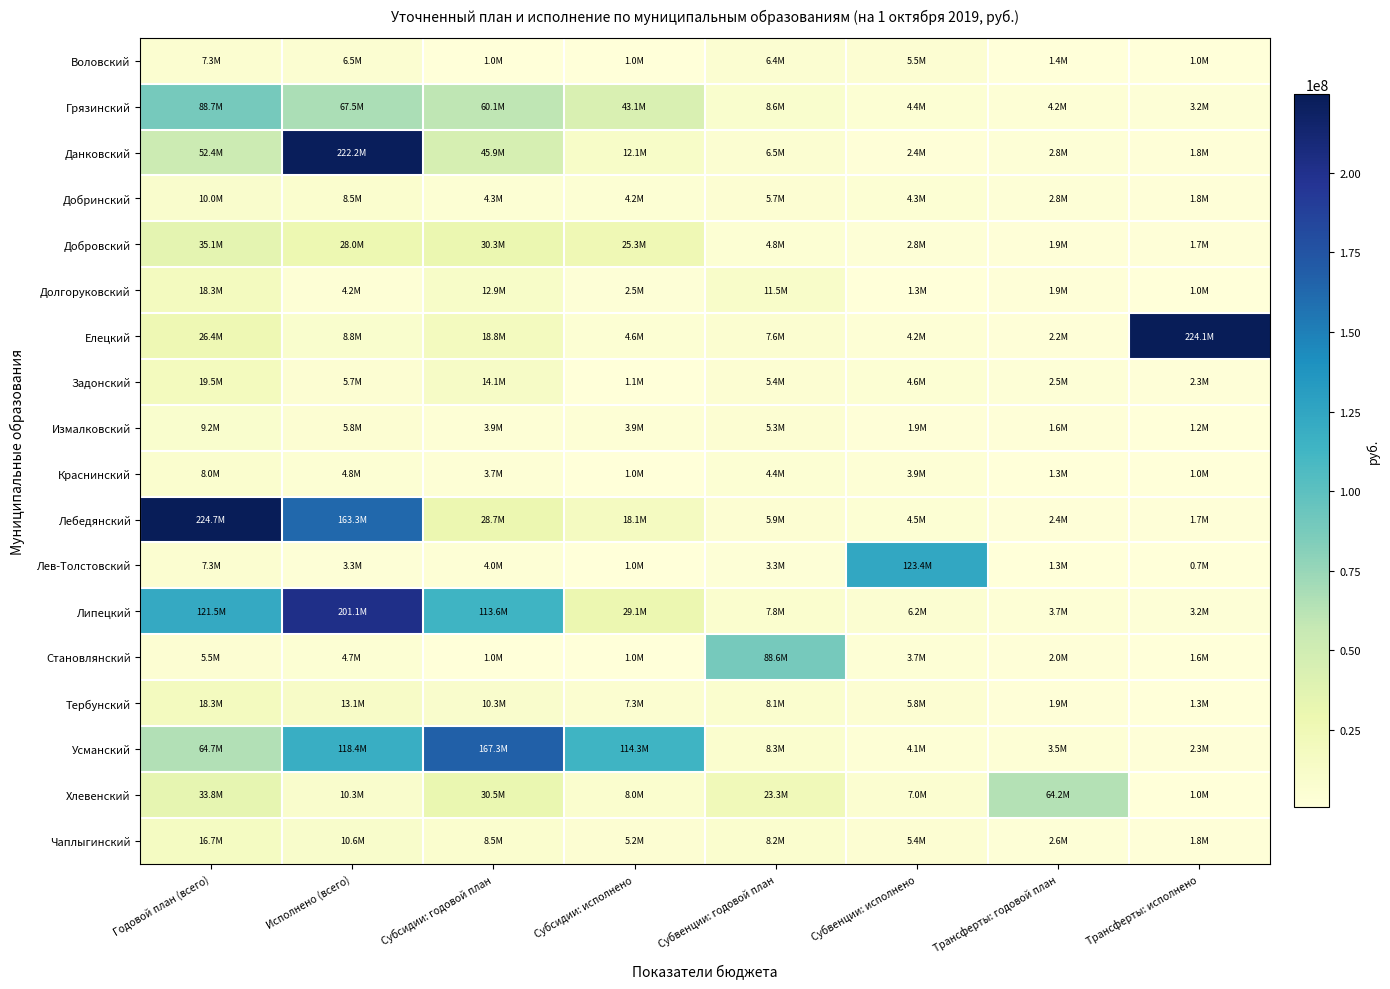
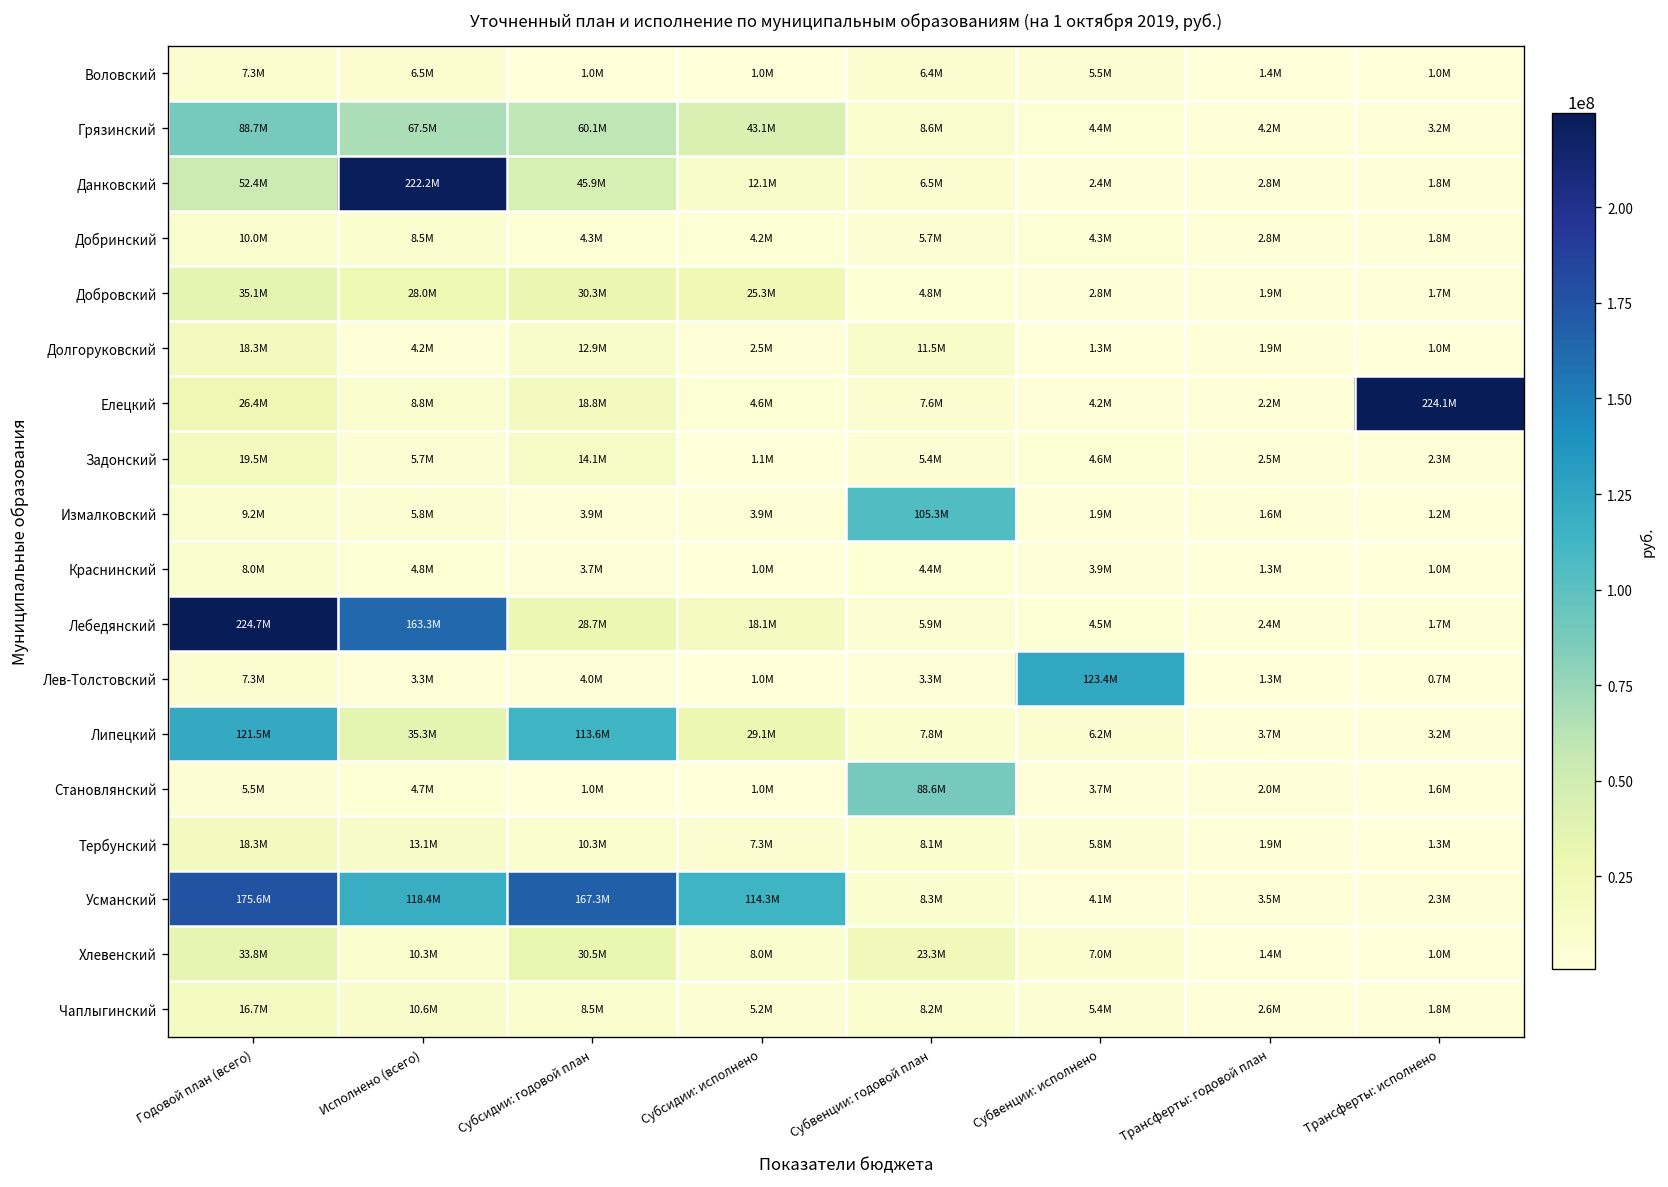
  {
    "Воловский": {
      "Годовой план (всего)": "7.3M",
      "Исполнено (всего)": "6.5M",
      "Субсидии: годовой план": "1.0M",
      "Субсидии: исполнено": "1.0M",
      "Субвенции: годовой план": "6.4M",
      "Субвенции: исполнено": "5.5M",
      "Трансферты: годовой план": "1.4M",
      "Трансферты: исполнено": "1.0M"
    },
    "Грязинский": {
      "Годовой план (всего)": "88.7M",
      "Исполнено (всего)": "67.5M",
      "Субсидии: годовой план": "60.1M",
      "Субсидии: исполнено": "43.1M",
      "Субвенции: годовой план": "8.6M",
      "Субвенции: исполнено": "4.4M",
      "Трансферты: годовой план": "4.2M",
      "Трансферты: исполнено": "3.2M"
    },
    "Данковский": {
      "Годовой план (всего)": "52.4M",
      "Исполнено (всего)": "222.2M",
      "Субсидии: годовой план": "45.9M",
      "Субсидии: исполнено": "12.1M",
      "Субвенции: годовой план": "6.5M",
      "Субвенции: исполнено": "2.4M",
      "Трансферты: годовой план": "2.8M",
      "Трансферты: исполнено": "1.8M"
    },
    "Добринский": {
      "Годовой план (всего)": "10.0M",
      "Исполнено (всего)": "8.5M",
      "Субсидии: годовой план": "4.3M",
      "Субсидии: исполнено": "4.2M",
      "Субвенции: годовой план": "5.7M",
      "Субвенции: исполнено": "4.3M",
      "Трансферты: годовой план": "2.8M",
      "Трансферты: исполнено": "1.8M"
    },
    "Добровский": {
      "Годовой план (всего)": "35.1M",
      "Исполнено (всего)": "28.0M",
      "Субсидии: годовой план": "30.3M",
      "Субсидии: исполнено": "25.3M",
      "Субвенции: годовой план": "4.8M",
      "Субвенции: исполнено": "2.8M",
      "Трансферты: годовой план": "1.9M",
      "Трансферты: исполнено": "1.7M"
    },
    "Долгоруковский": {
      "Годовой план (всего)": "18.3M",
      "Исполнено (всего)": "4.2M",
      "Субсидии: годовой план": "12.9M",
      "Субсидии: исполнено": "2.5M",
      "Субвенции: годовой план": "11.5M",
      "Субвенции: исполнено": "1.3M",
      "Трансферты: годовой план": "1.9M",
      "Трансферты: исполнено": "1.0M"
    },
    "Елецкий": {
      "Годовой план (всего)": "26.4M",
      "Исполнено (всего)": "8.8M",
      "Субсидии: годовой план": "18.8M",
      "Субсидии: исполнено": "4.6M",
      "Субвенции: годовой план": "7.6M",
      "Субвенции: исполнено": "4.2M",
      "Трансферты: годовой план": "2.2M",
      "Трансферты: исполнено": "224.1M"
    },
    "Задонский": {
      "Годовой план (всего)": "19.5M",
      "Исполнено (всего)": "5.7M",
      "Субсидии: годовой план": "14.1M",
      "Субсидии: исполнено": "1.1M",
      "Субвенции: годовой план": "5.4M",
      "Субвенции: исполнено": "4.6M",
      "Трансферты: годовой план": "2.5M",
      "Трансферты: исполнено": "2.3M"
    },
    "Измалковский": {
      "Годовой план (всего)": "9.2M",
      "Исполнено (всего)": "5.8M",
      "Субсидии: годовой план": "3.9M",
      "Субсидии: исполнено": "3.9M",
-     "Субвенции: годовой план": "5.3M",
+     "Субвенции: годовой план": "105.3M",
      "Субвенции: исполнено": "1.9M",
      "Трансферты: годовой план": "1.6M",
      "Трансферты: исполнено": "1.2M"
    },
    "Краснинский": {
      "Годовой план (всего)": "8.0M",
      "Исполнено (всего)": "4.8M",
      "Субсидии: годовой план": "3.7M",
      "Субсидии: исполнено": "1.0M",
      "Субвенции: годовой план": "4.4M",
      "Субвенции: исполнено": "3.9M",
      "Трансферты: годовой план": "1.3M",
      "Трансферты: исполнено": "1.0M"
    },
    "Лебедянский": {
      "Годовой план (всего)": "224.7M",
      "Исполнено (всего)": "163.3M",
      "Субсидии: годовой план": "28.7M",
      "Субсидии: исполнено": "18.1M",
      "Субвенции: годовой план": "5.9M",
      "Субвенции: исполнено": "4.5M",
      "Трансферты: годовой план": "2.4M",
      "Трансферты: исполнено": "1.7M"
    },
    "Лев-Толстовский": {
      "Годовой план (всего)": "7.3M",
      "Исполнено (всего)": "3.3M",
      "Субсидии: годовой план": "4.0M",
      "Субсидии: исполнено": "1.0M",
      "Субвенции: годовой план": "3.3M",
      "Субвенции: исполнено": "123.4M",
      "Трансферты: годовой план": "1.3M",
      "Трансферты: исполнено": "0.7M"
    },
    "Липецкий": {
      "Годовой план (всего)": "121.5M",
-     "Исполнено (всего)": "201.1M",
+     "Исполнено (всего)": "35.3M",
      "Субсидии: годовой план": "113.6M",
      "Субсидии: исполнено": "29.1M",
      "Субвенции: годовой план": "7.8M",
      "Субвенции: исполнено": "6.2M",
      "Трансферты: годовой план": "3.7M",
      "Трансферты: исполнено": "3.2M"
    },
    "Становлянский": {
      "Годовой план (всего)": "5.5M",
      "Исполнено (всего)": "4.7M",
      "Субсидии: годовой план": "1.0M",
      "Субсидии: исполнено": "1.0M",
      "Субвенции: годовой план": "88.6M",
      "Субвенции: исполнено": "3.7M",
      "Трансферты: годовой план": "2.0M",
      "Трансферты: исполнено": "1.6M"
    },
    "Тербунский": {
      "Годовой план (всего)": "18.3M",
      "Исполнено (всего)": "13.1M",
      "Субсидии: годовой план": "10.3M",
      "Субсидии: исполнено": "7.3M",
      "Субвенции: годовой план": "8.1M",
      "Субвенции: исполнено": "5.8M",
      "Трансферты: годовой план": "1.9M",
      "Трансферты: исполнено": "1.3M"
    },
    "Усманский": {
-     "Годовой план (всего)": "64.7M",
+     "Годовой план (всего)": "175.6M",
      "Исполнено (всего)": "118.4M",
      "Субсидии: годовой план": "167.3M",
      "Субсидии: исполнено": "114.3M",
      "Субвенции: годовой план": "8.3M",
      "Субвенции: исполнено": "4.1M",
      "Трансферты: годовой план": "3.5M",
      "Трансферты: исполнено": "2.3M"
    },
    "Хлевенский": {
      "Годовой план (всего)": "33.8M",
      "Исполнено (всего)": "10.3M",
      "Субсидии: годовой план": "30.5M",
      "Субсидии: исполнено": "8.0M",
      "Субвенции: годовой план": "23.3M",
      "Субвенции: исполнено": "7.0M",
-     "Трансферты: годовой план": "64.2M",
+     "Трансферты: годовой план": "1.4M",
      "Трансферты: исполнено": "1.0M"
    },
    "Чаплыгинский": {
      "Годовой план (всего)": "16.7M",
      "Исполнено (всего)": "10.6M",
      "Субсидии: годовой план": "8.5M",
      "Субсидии: исполнено": "5.2M",
      "Субвенции: годовой план": "8.2M",
      "Субвенции: исполнено": "5.4M",
      "Трансферты: годовой план": "2.6M",
      "Трансферты: исполнено": "1.8M"
    }
  }
